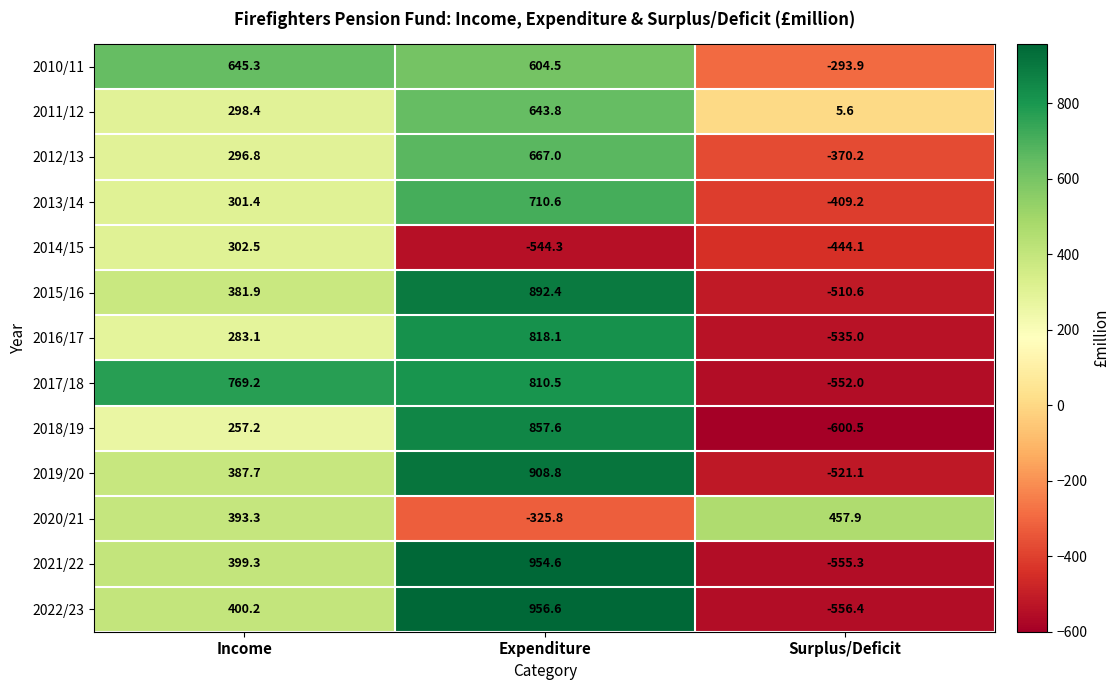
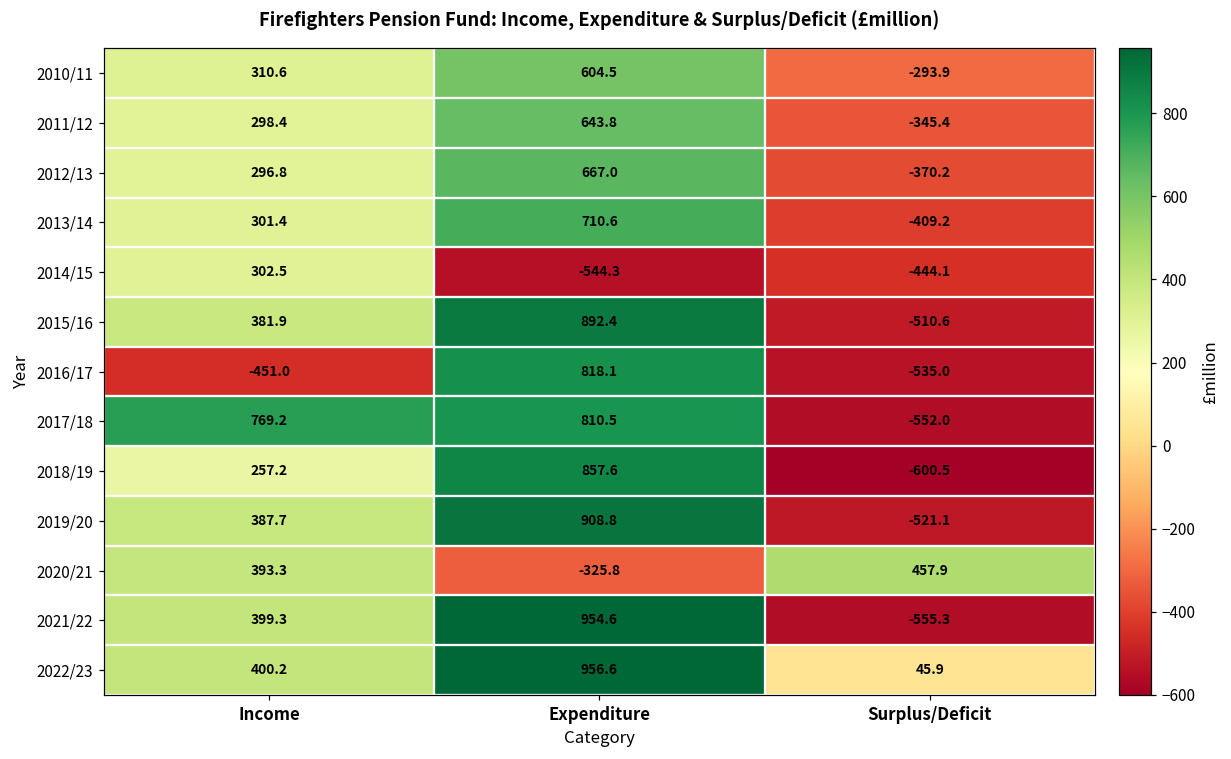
  {
    "2010/11": {
-     "Income": 645.3,
+     "Income": 310.6,
      "Expenditure": 604.5,
      "Surplus/Deficit": -293.9
    },
    "2011/12": {
      "Income": 298.4,
      "Expenditure": 643.8,
-     "Surplus/Deficit": 5.6
+     "Surplus/Deficit": -345.4
    },
    "2012/13": {
      "Income": 296.8,
      "Expenditure": 667.0,
      "Surplus/Deficit": -370.2
    },
    "2013/14": {
      "Income": 301.4,
      "Expenditure": 710.6,
      "Surplus/Deficit": -409.2
    },
    "2014/15": {
      "Income": 302.5,
      "Expenditure": -544.3,
      "Surplus/Deficit": -444.1
    },
    "2015/16": {
      "Income": 381.9,
      "Expenditure": 892.4,
      "Surplus/Deficit": -510.6
    },
    "2016/17": {
-     "Income": 283.1,
+     "Income": -451.0,
      "Expenditure": 818.1,
      "Surplus/Deficit": -535.0
    },
    "2017/18": {
      "Income": 769.2,
      "Expenditure": 810.5,
      "Surplus/Deficit": -552.0
    },
    "2018/19": {
      "Income": 257.2,
      "Expenditure": 857.6,
      "Surplus/Deficit": -600.5
    },
    "2019/20": {
      "Income": 387.7,
      "Expenditure": 908.8,
      "Surplus/Deficit": -521.1
    },
    "2020/21": {
      "Income": 393.3,
      "Expenditure": -325.8,
      "Surplus/Deficit": 457.9
    },
    "2021/22": {
      "Income": 399.3,
      "Expenditure": 954.6,
      "Surplus/Deficit": -555.3
    },
    "2022/23": {
      "Income": 400.2,
      "Expenditure": 956.6,
-     "Surplus/Deficit": -556.4
+     "Surplus/Deficit": 45.9
    }
  }
